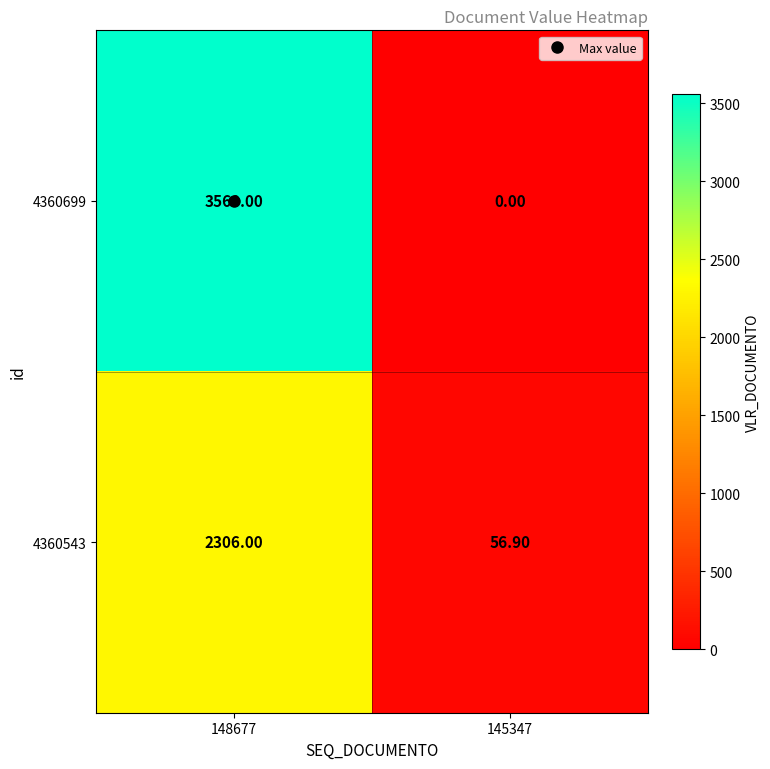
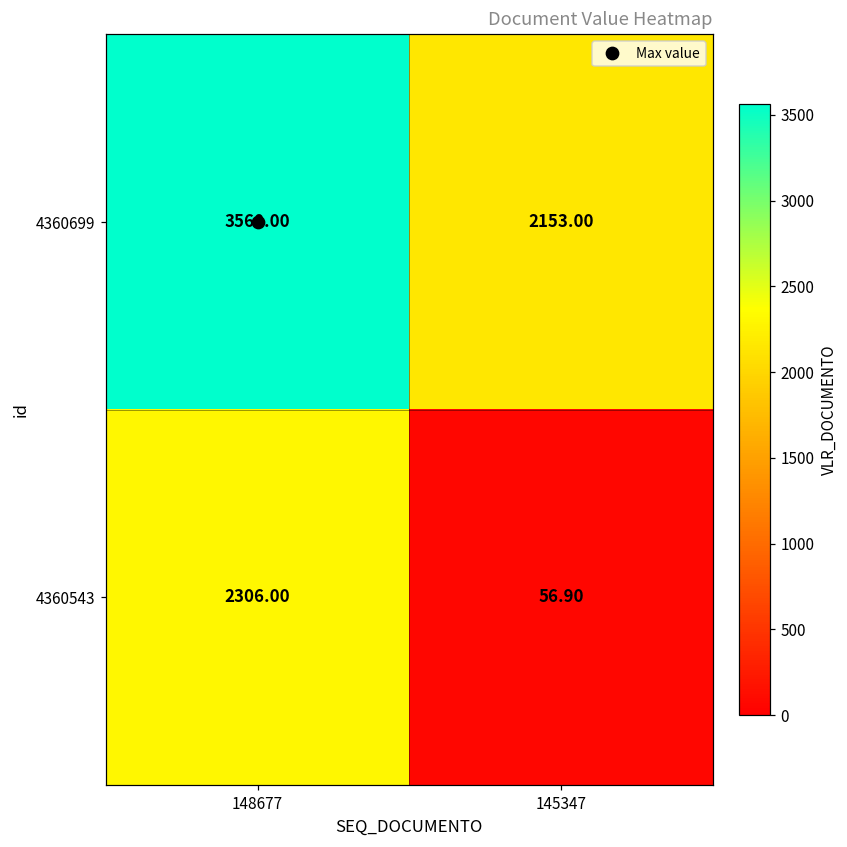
  {
    "4360699": {
-     "145347": 0.00
+     "145347": 2153.00
    },
    "4360543": {
      "148677": 2306.00,
      "145347": 56.90
    }
  }
